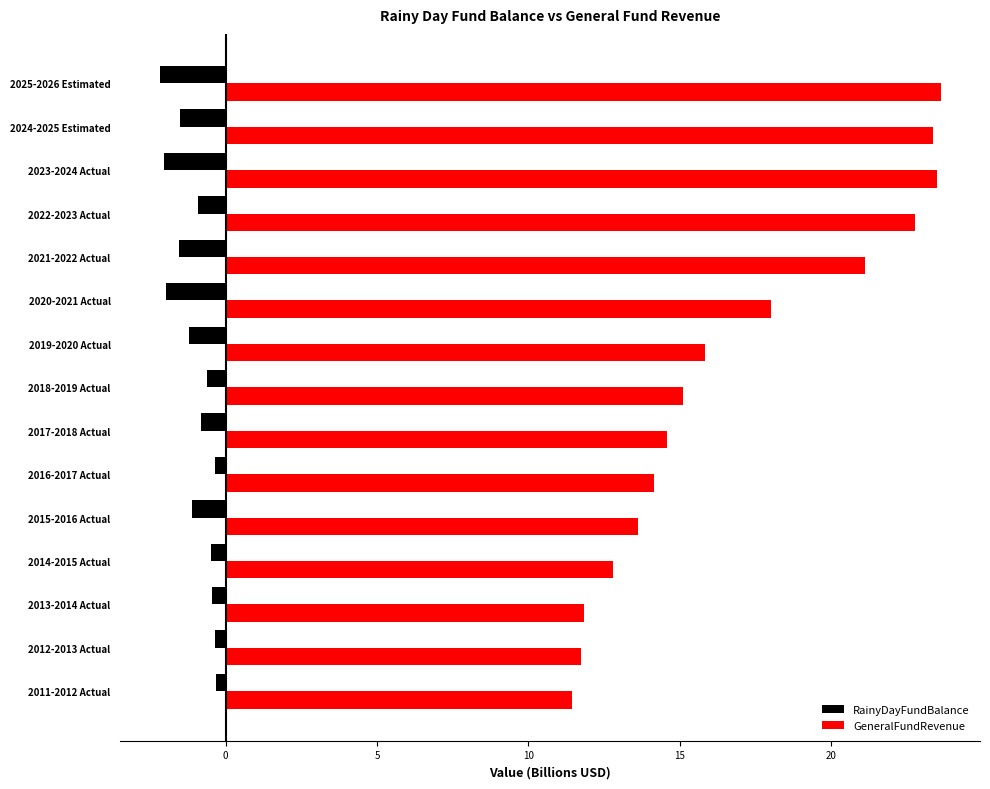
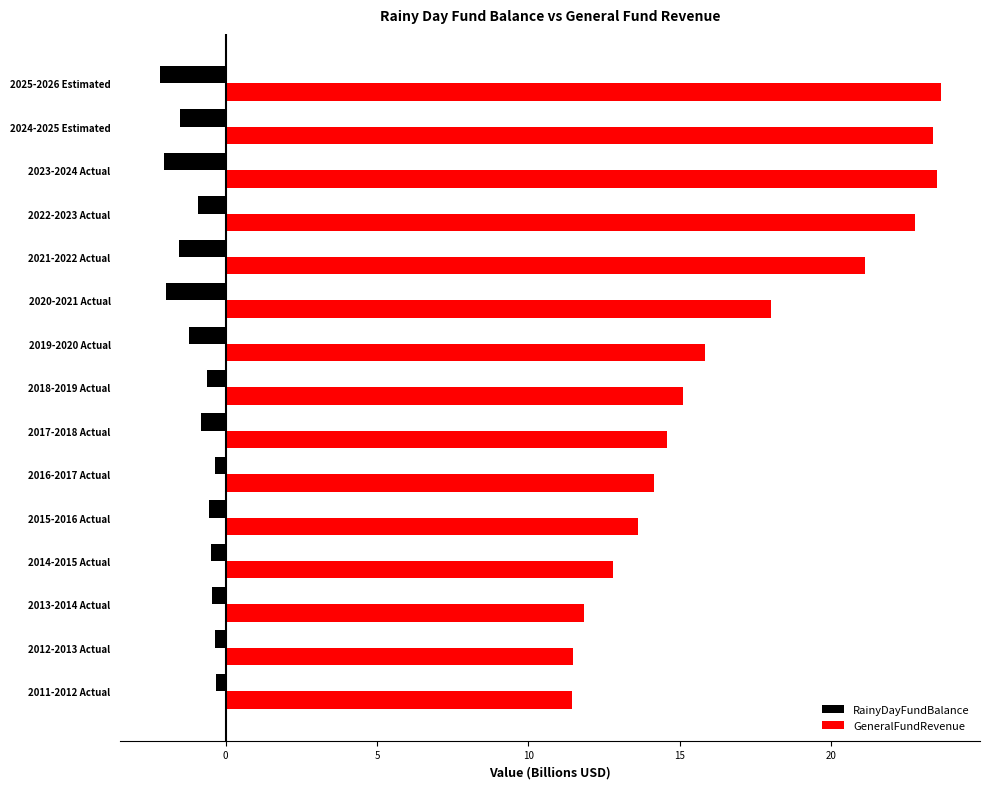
  {
    "RainyDayFundBalance": {
      "2025-2026 Estimated": -2.2,
      "2024-2025 Estimated": -1.5,
      "2023-2024 Actual": -2.1,
      "2022-2023 Actual": -0.9,
      "2021-2022 Actual": -1.6,
      "2020-2021 Actual": -2.0,
      "2019-2020 Actual": -1.2,
      "2018-2019 Actual": -0.6,
      "2017-2018 Actual": -0.8,
      "2016-2017 Actual": -0.4,
-     "2015-2016 Actual": -1.1,
+     "2015-2016 Actual": -0.6,
      "2014-2015 Actual": -0.5,
      "2013-2014 Actual": -0.5,
      "2012-2013 Actual": -0.4,
      "2011-2012 Actual": -0.3
    },
    "GeneralFundRevenue": {
      "2025-2026 Estimated": 23.6,
      "2024-2025 Estimated": 23.4,
      "2023-2024 Actual": 23.5,
      "2022-2023 Actual": 22.8,
      "2021-2022 Actual": 21.1,
      "2020-2021 Actual": 18.0,
      "2019-2020 Actual": 15.8,
      "2018-2019 Actual": 15.1,
      "2017-2018 Actual": 14.6,
      "2016-2017 Actual": 14.2,
      "2015-2016 Actual": 13.6,
      "2014-2015 Actual": 12.8,
      "2013-2014 Actual": 11.8,
-     "2012-2013 Actual": 11.7,
+     "2012-2013 Actual": 11.5,
      "2011-2012 Actual": 11.4
    }
  }
